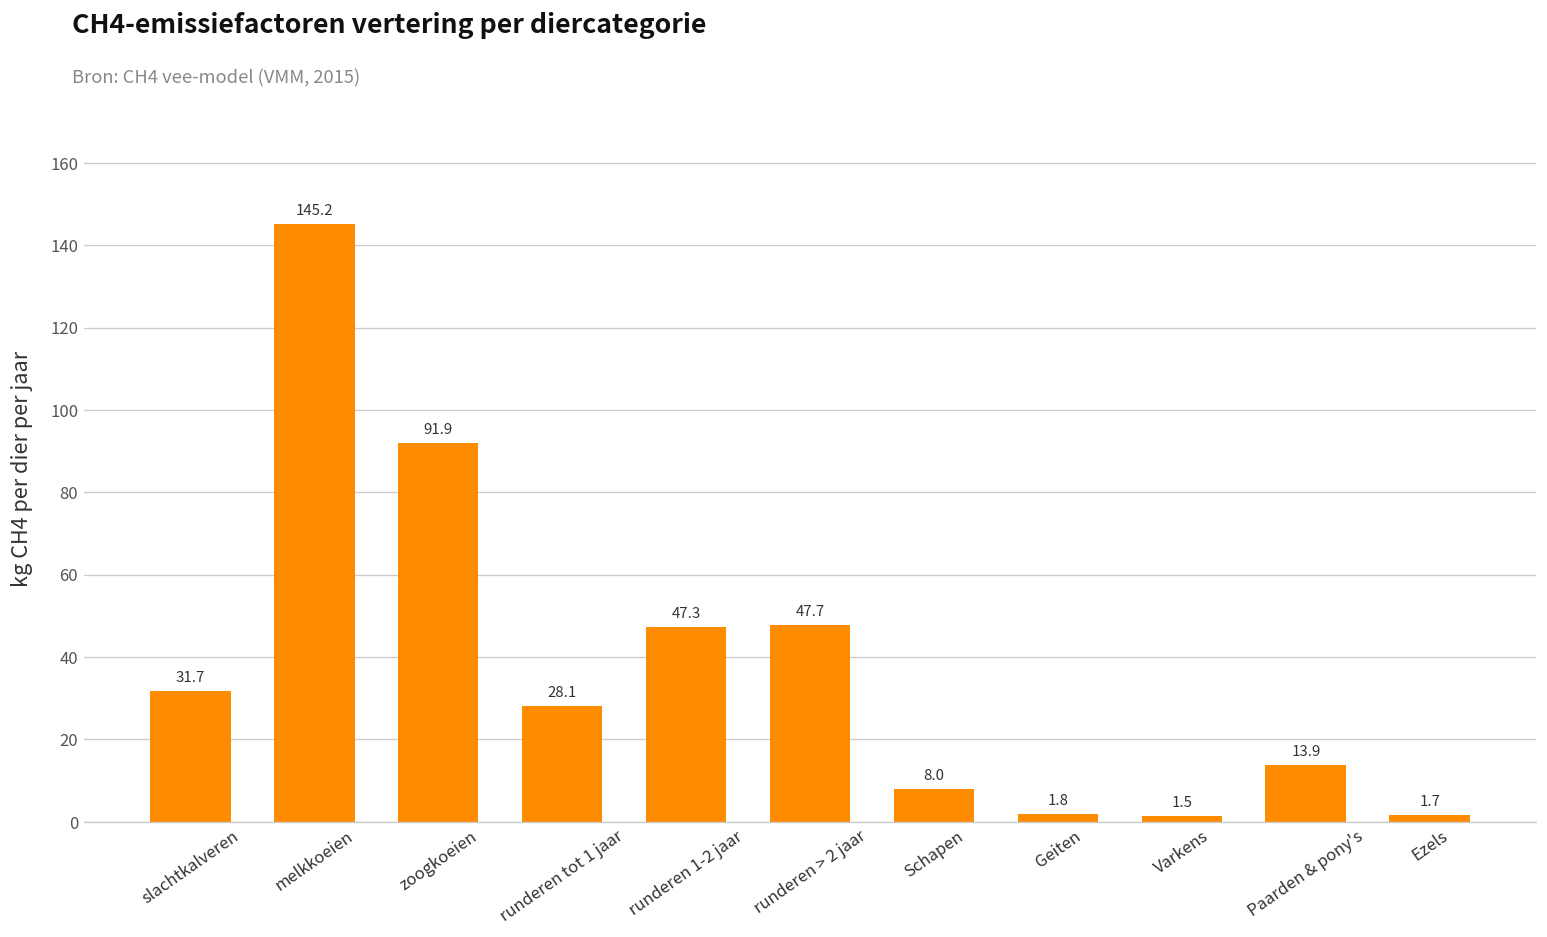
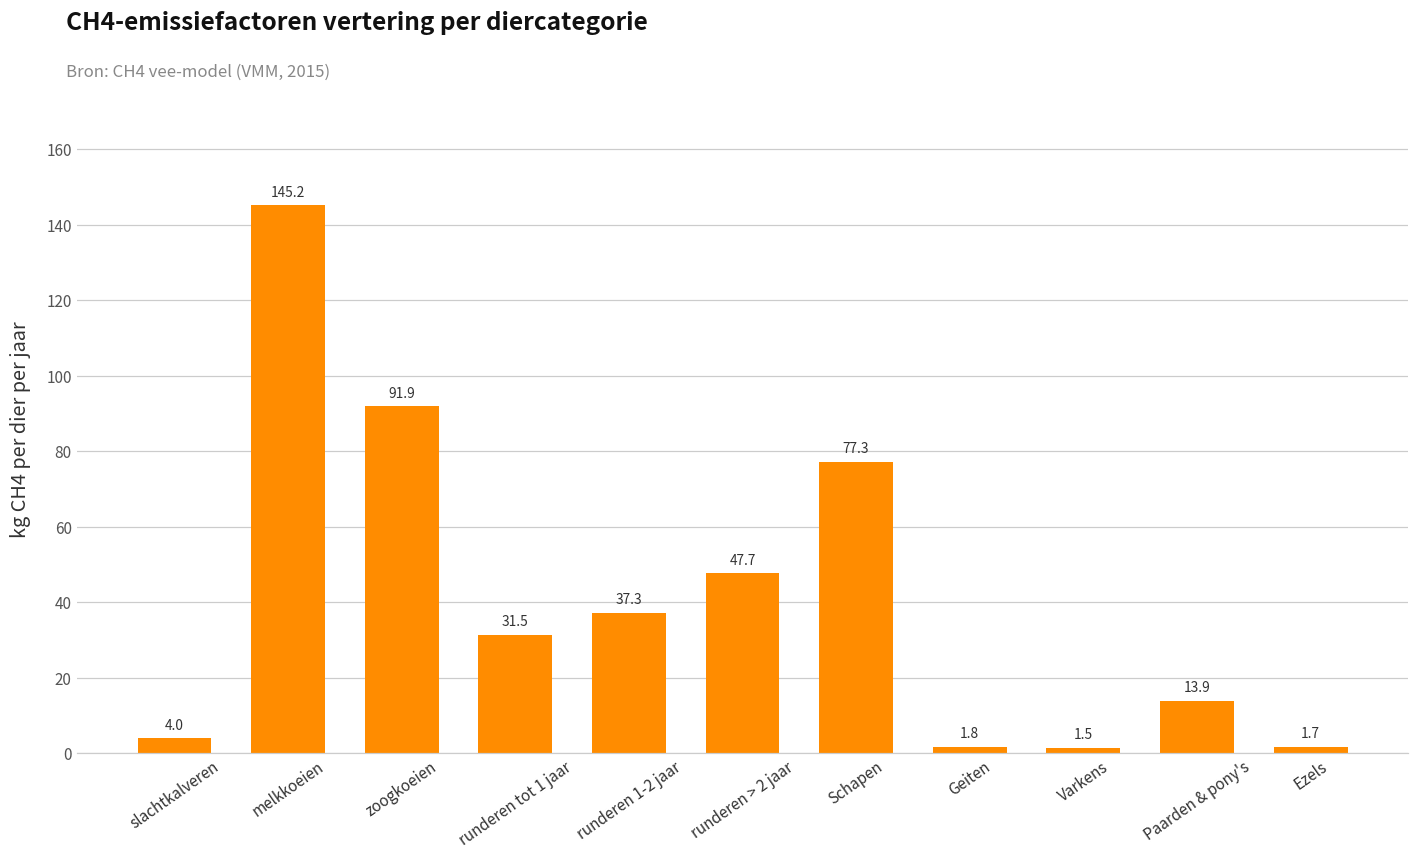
  {
-   "slachtkalveren": 31.7,
+   "slachtkalveren": 4.0,
    "melkkoeien": 145.2,
    "zoogkoeien": 91.9,
-   "runderen tot 1 jaar": 28.1,
-   "runderen 1-2 jaar": 47.3,
+   "runderen tot 1 jaar": 31.5,
+   "runderen 1-2 jaar": 37.3,
    "runderen > 2 jaar": 47.7,
-   "Schapen": 8.0,
+   "Schapen": 77.3,
    "Geiten": 1.8,
    "Varkens": 1.5,
    "Paarden & pony's": 13.9,
    "Ezels": 1.7
  }
